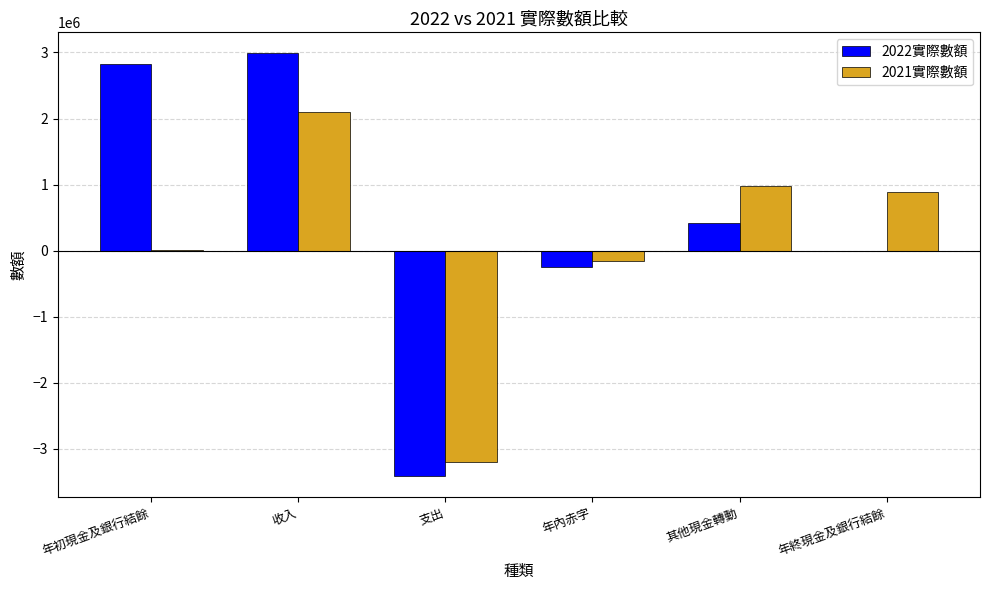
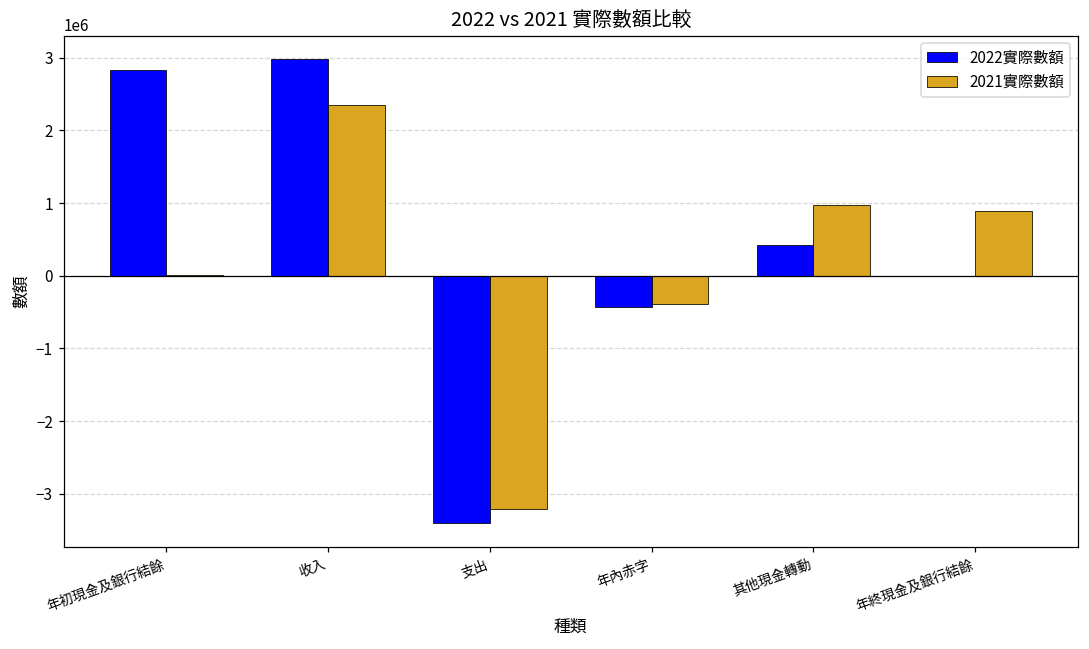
  {
    "2022實際數額": {
      "年初現金及銀行結餘": 2800000,
      "收入": 3000000,
      "支出": -3400000,
-     "年內赤字": -300000,
+     "年內赤字": -400000,
      "其他現金轉動": 400000
    },
    "2021實際數額": {
-     "收入": 2100000,
+     "收入": 2300000,
      "支出": -3200000,
-     "年內赤字": -200000,
+     "年內赤字": -400000,
      "其他現金轉動": 1000000,
      "年終現金及銀行結餘": 900000
    }
  }
